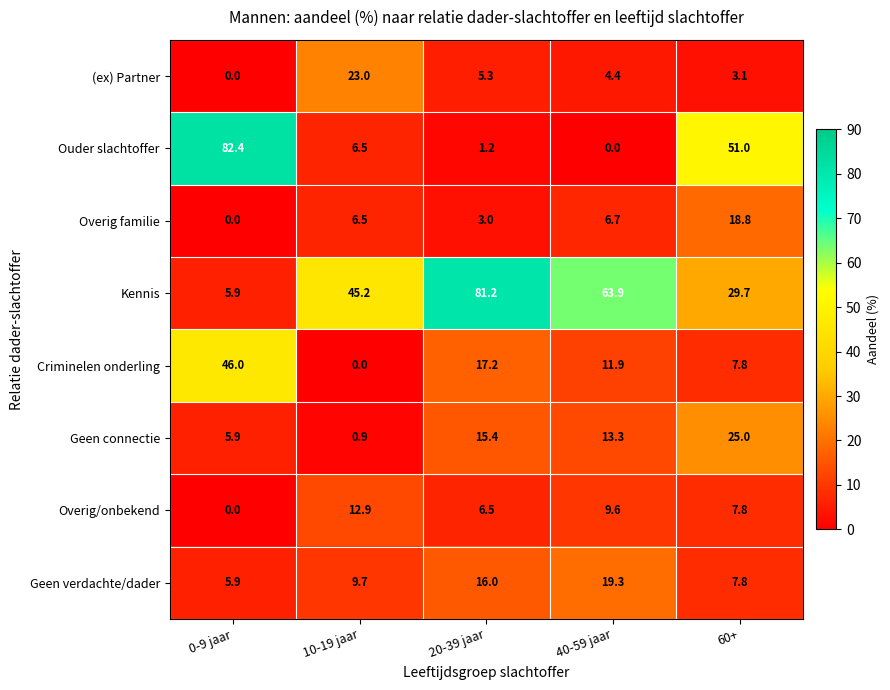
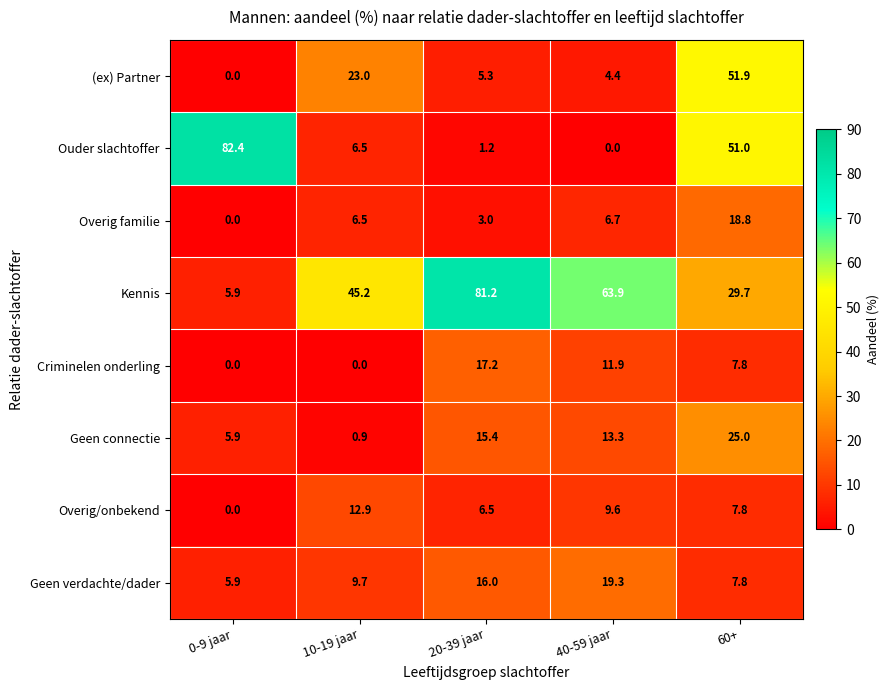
  {
    "(ex) Partner": {
      "0-9 jaar": 0.0,
      "10-19 jaar": 23.0,
      "20-39 jaar": 5.3,
      "40-59 jaar": 4.4,
-     "60+": 3.1
+     "60+": 51.9
    },
    "Ouder slachtoffer": {
      "0-9 jaar": 82.4,
      "10-19 jaar": 6.5,
      "20-39 jaar": 1.2,
      "40-59 jaar": 0.0,
      "60+": 51.0
    },
    "Overig familie": {
      "0-9 jaar": 0.0,
      "10-19 jaar": 6.5,
      "20-39 jaar": 3.0,
      "40-59 jaar": 6.7,
      "60+": 18.8
    },
    "Kennis": {
      "0-9 jaar": 5.9,
      "10-19 jaar": 45.2,
      "20-39 jaar": 81.2,
      "40-59 jaar": 63.9,
      "60+": 29.7
    },
    "Criminelen onderling": {
-     "0-9 jaar": 46.0,
+     "0-9 jaar": 0.0,
      "10-19 jaar": 0.0,
      "20-39 jaar": 17.2,
      "40-59 jaar": 11.9,
      "60+": 7.8
    },
    "Geen connectie": {
      "0-9 jaar": 5.9,
      "10-19 jaar": 0.9,
      "20-39 jaar": 15.4,
      "40-59 jaar": 13.3,
      "60+": 25.0
    },
    "Overig/onbekend": {
      "0-9 jaar": 0.0,
      "10-19 jaar": 12.9,
      "20-39 jaar": 6.5,
      "40-59 jaar": 9.6,
      "60+": 7.8
    },
    "Geen verdachte/dader": {
      "0-9 jaar": 5.9,
      "10-19 jaar": 9.7,
      "20-39 jaar": 16.0,
      "40-59 jaar": 19.3,
      "60+": 7.8
    }
  }
